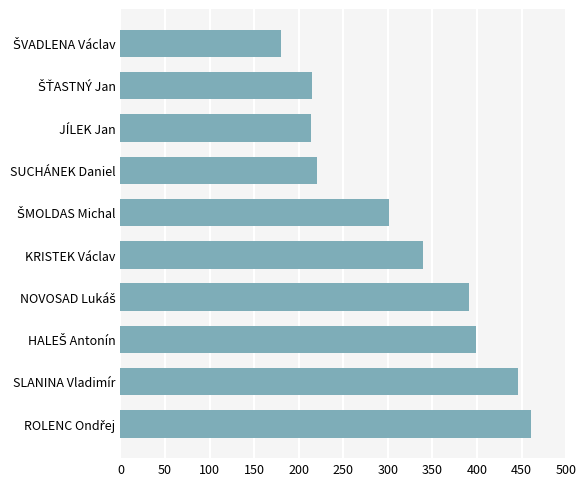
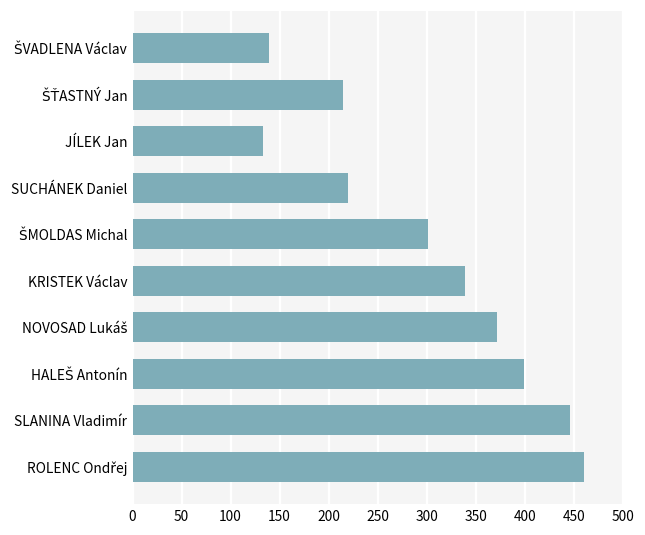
  {
-   "ŠVADLENA Václav": 180,
+   "ŠVADLENA Václav": 140,
    "ŠŤASTNÝ Jan": 220,
-   "JÍLEK Jan": 210,
+   "JÍLEK Jan": 130,
    "SUCHÁNEK Daniel": 220,
    "ŠMOLDAS Michal": 300,
    "KRISTEK Václav": 340,
-   "NOVOSAD Lukáš": 390,
+   "NOVOSAD Lukáš": 370,
    "HALEŠ Antonín": 400,
    "SLANINA Vladimír": 450,
    "ROLENC Ondřej": 460
  }
